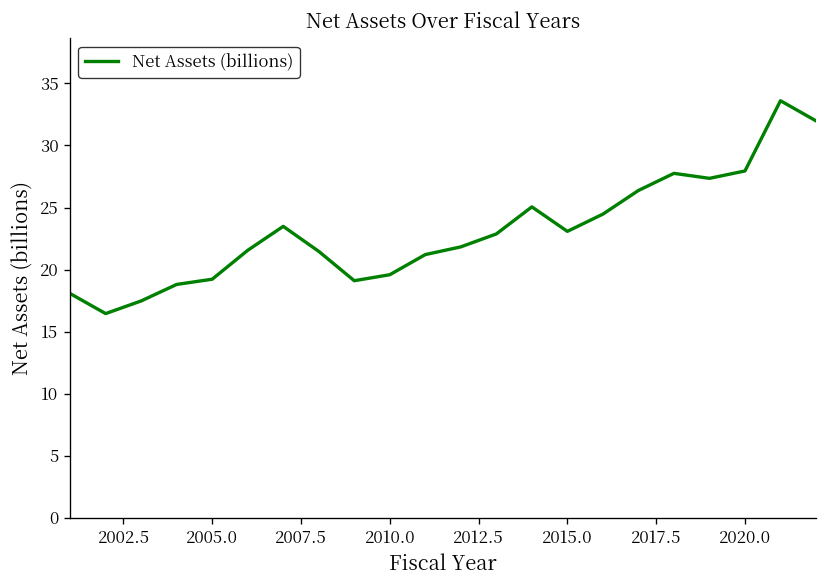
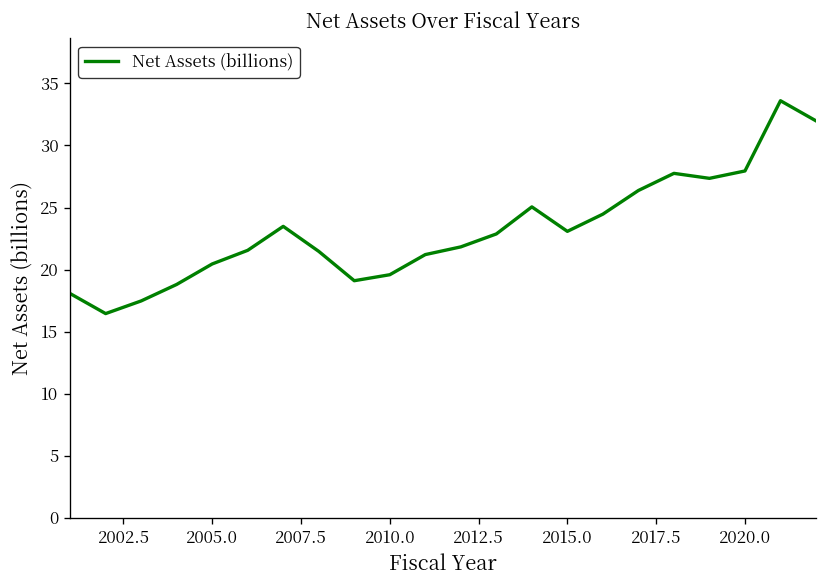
  {
-   "2005.0": 19.2,
+   "2005.0": 20.4,
    "2010.0": 19.6,
    "2015.0": 23.1,
    "2020.0": 27.9
  }
